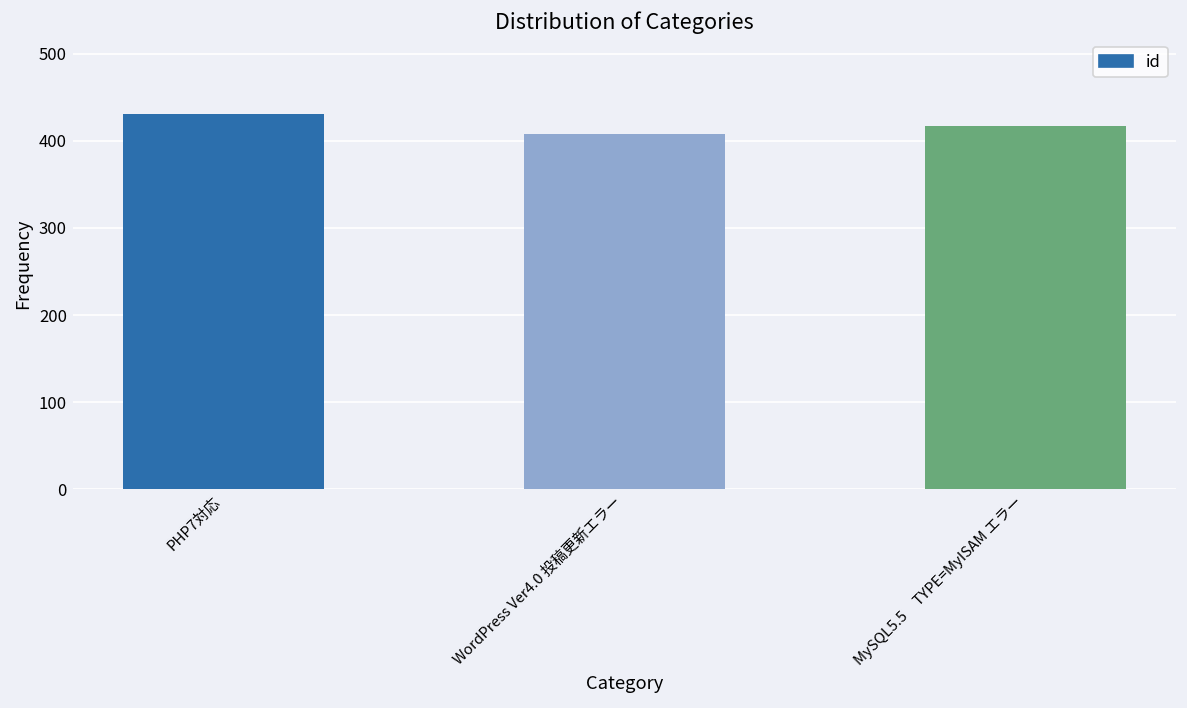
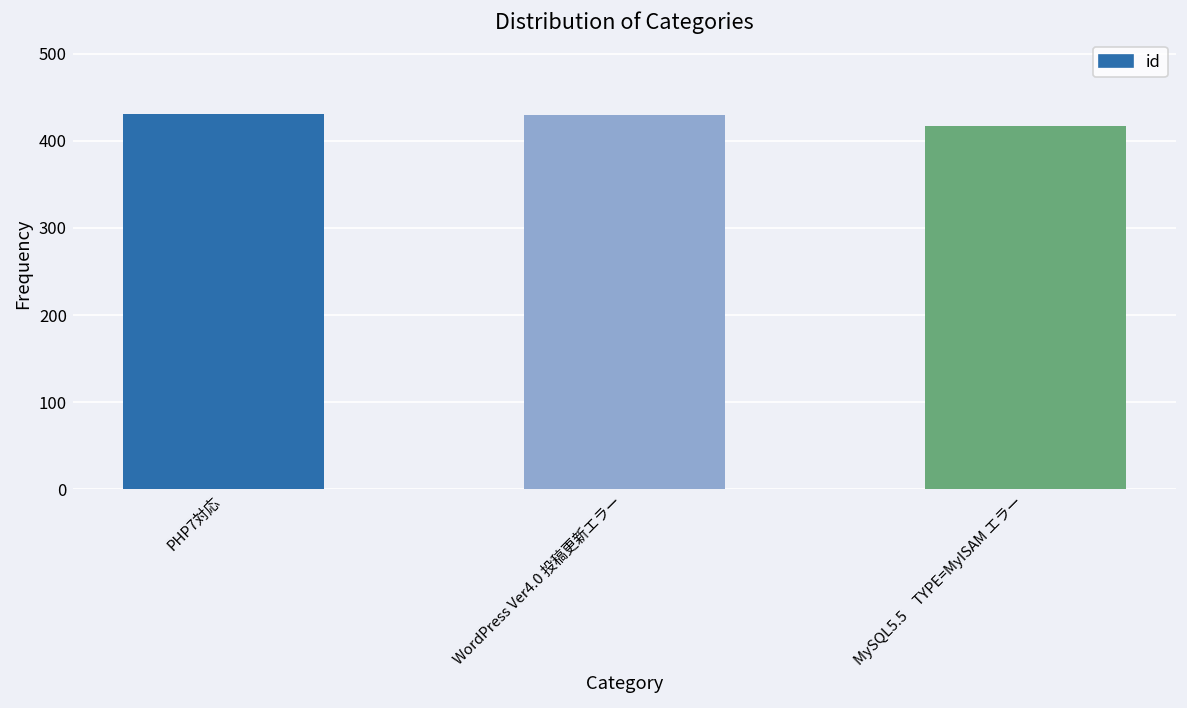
  {
    "PHP7対応": 430,
-   "WordPress Ver4.0 投稿更新エラー": 410,
+   "WordPress Ver4.0 投稿更新エラー": 430,
    "MySQL5.5 TYPE=MyISAM エラー": 420
  }
